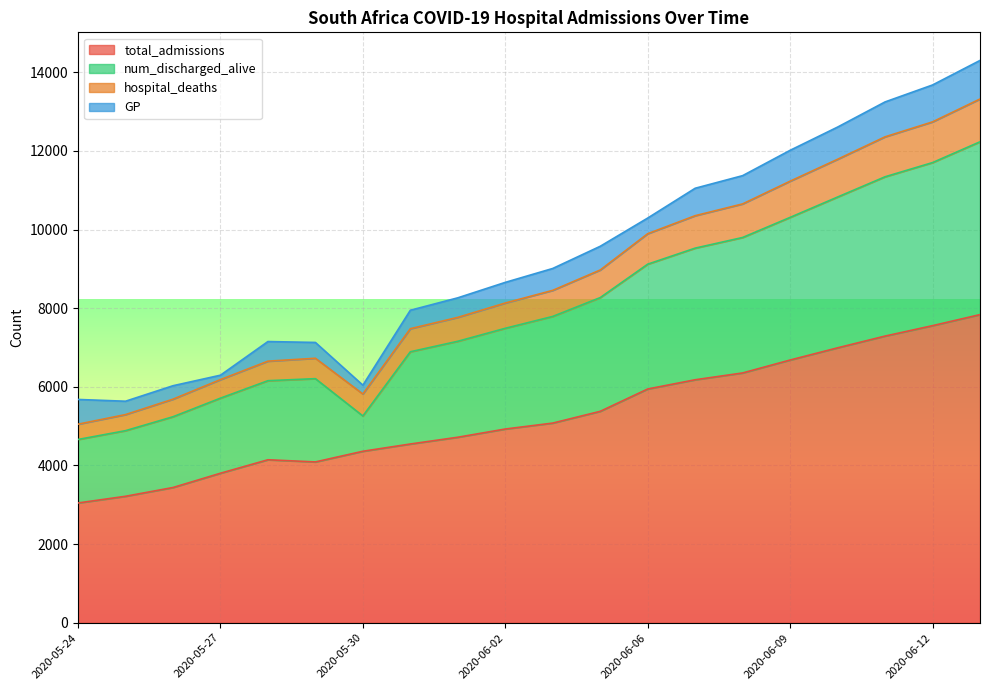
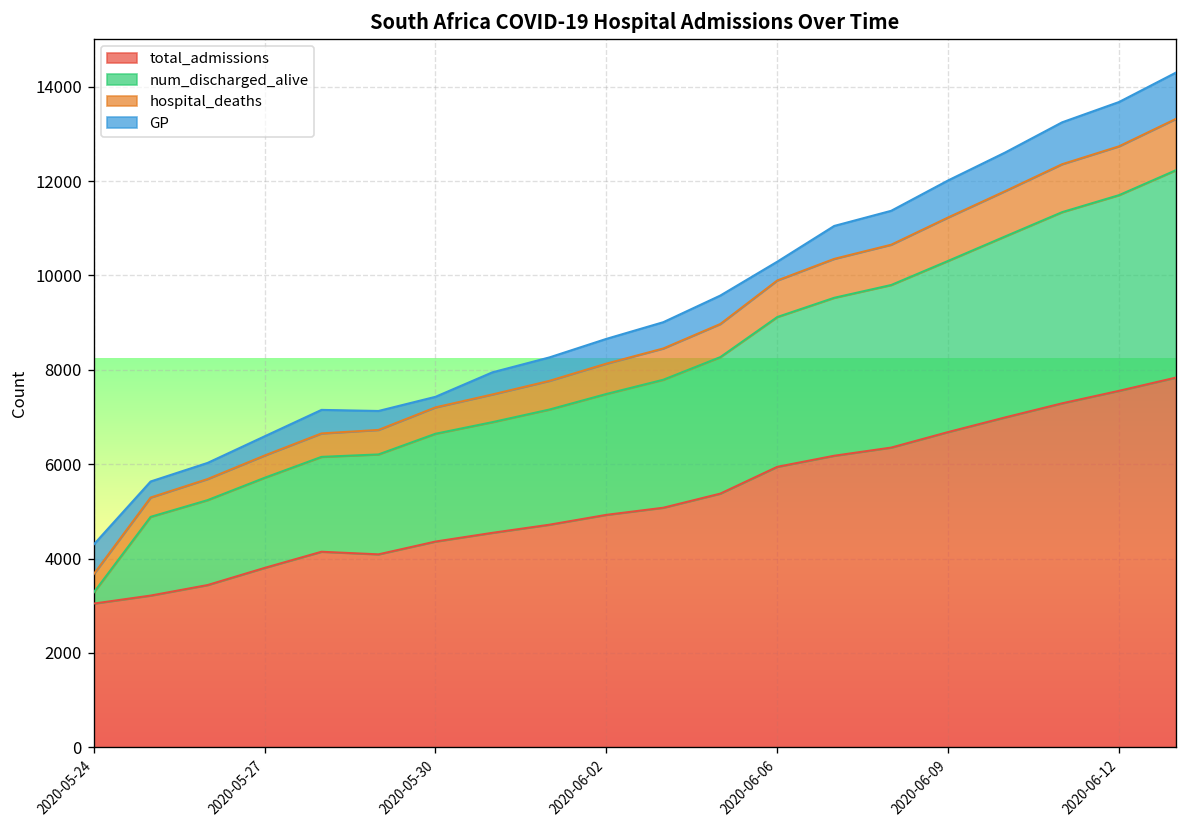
  {
    "num_discharged_alive": {
-     "2020-05-24": 1600,
+     "2020-05-24": 200,
      "2020-05-27": 1900,
-     "2020-05-30": 900,
+     "2020-05-30": 2300,
      "2020-06-02": 2600,
      "2020-06-06": 3200,
      "2020-06-09": 3600,
      "2020-06-12": 4100
    },
    "GP": {
      "2020-05-24": 600,
-     "2020-05-27": 100,
+     "2020-05-27": 400,
      "2020-05-30": 200,
      "2020-06-02": 500,
      "2020-06-06": 400,
      "2020-06-09": 800,
      "2020-06-12": 900
    }
  }
